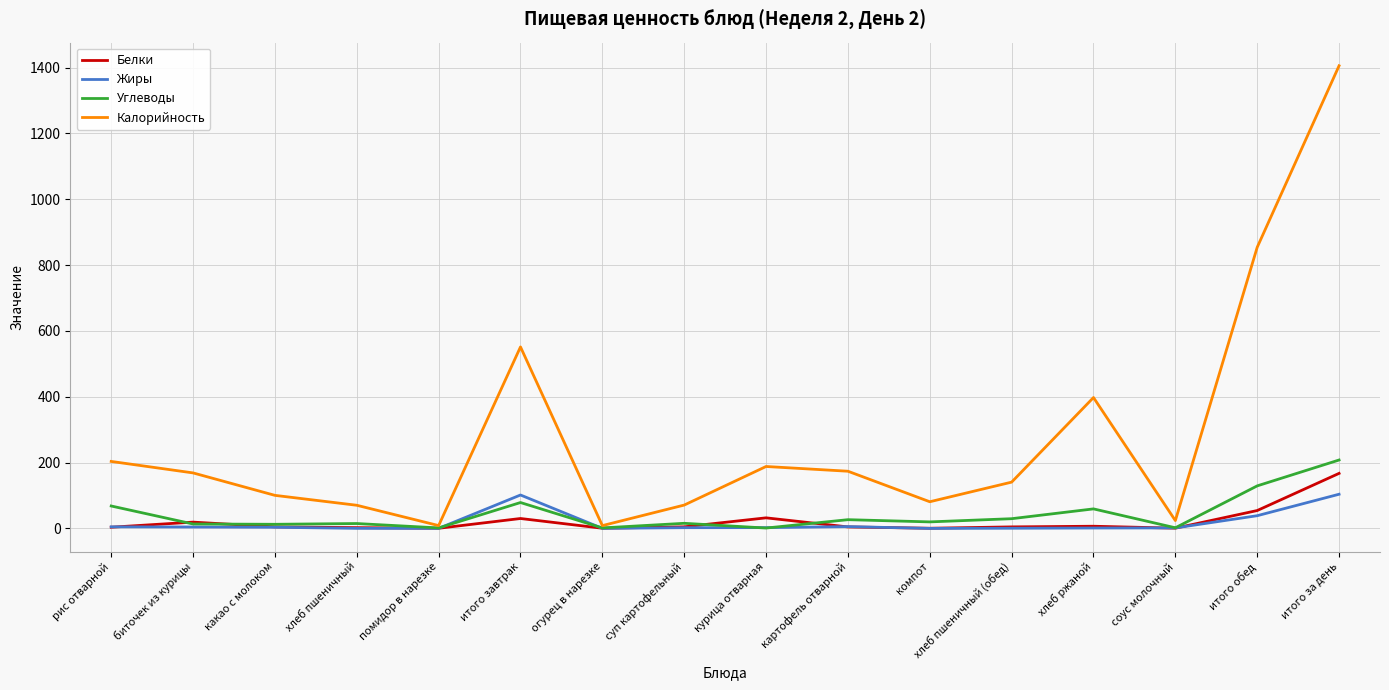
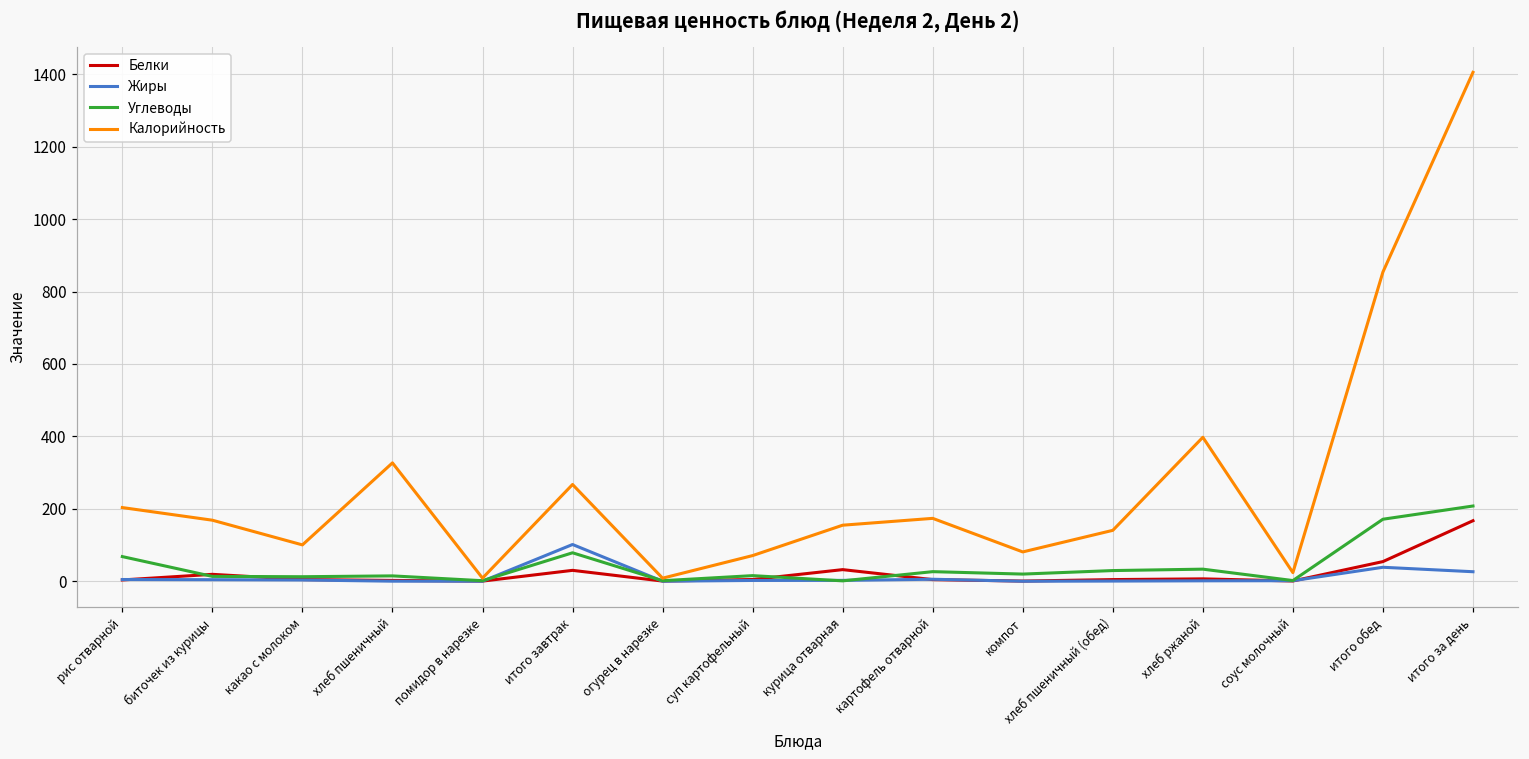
  {
    "Белки": {
      "итого завтрак": 30,
      "курица отварная": 30,
      "итого обед": 50,
      "итого за день": 170
    },
    "Жиры": {
      "биточек из курицы": 0,
      "итого завтрак": 100,
      "итого обед": 40,
-     "итого за день": 100
+     "итого за день": 30
    },
    "Углеводы": {
      "рис отварной": 70,
      "какао с молоком": 10,
      "хлеб пшеничный": 10,
      "итого завтрак": 80,
      "суп картофельный": 20,
      "картофель отварной": 30,
      "компот": 20,
      "хлеб пшеничный (обед)": 30,
-     "хлеб ржаной": 60,
-     "итого обед": 130,
+     "хлеб ржаной": 30,
+     "итого обед": 170,
      "итого за день": 210
    },
    "Калорийность": {
      "рис отварной": 200,
      "биточек из курицы": 170,
      "какао с молоком": 100,
-     "хлеб пшеничный": 70,
-     "итого завтрак": 550,
+     "хлеб пшеничный": 330,
+     "итого завтрак": 270,
      "суп картофельный": 70,
-     "курица отварная": 190,
+     "курица отварная": 150,
      "картофель отварной": 170,
      "компот": 80,
      "хлеб пшеничный (обед)": 140,
      "хлеб ржаной": 400,
      "соус молочный": 20,
      "итого обед": 850,
      "итого за день": 1410
    }
  }
